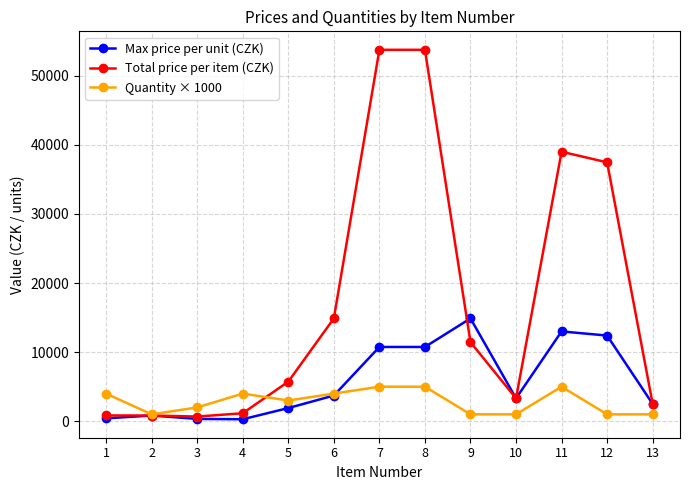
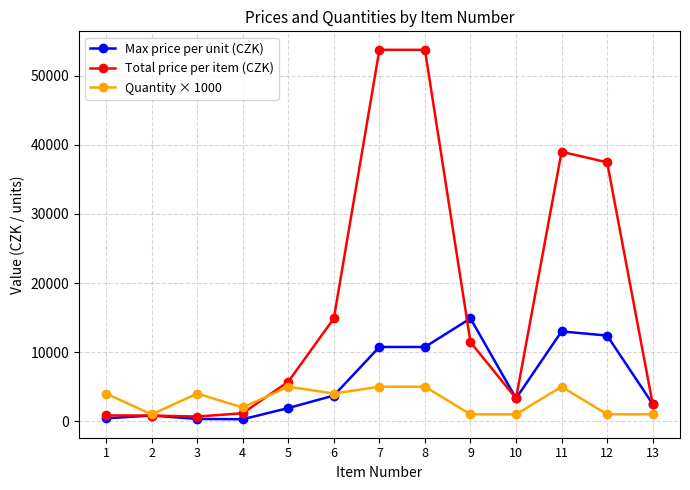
  {
    "Max price per unit (CZK)": {
      "1": 0,
      "4": 0,
      "5": 2000,
      "7": 11000,
      "8": 11000,
      "9": 15000,
      "11": 13000,
      "12": 12000
    },
    "Total price per item (CZK)": {
      "1": 1000,
      "4": 1000,
      "5": 6000,
      "6": 15000,
      "7": 54000,
      "8": 54000,
      "9": 11000,
      "11": 39000,
      "12": 37000
    },
    "Quantity × 1000": {
      "1": 4000,
-     "3": 2000,
-     "4": 4000,
-     "5": 3000,
+     "3": 4000,
+     "4": 2000,
+     "5": 5000,
      "7": 5000,
      "8": 5000,
      "9": 1000,
      "10": 1000,
      "11": 5000,
      "12": 1000,
      "13": 1000
    }
  }
